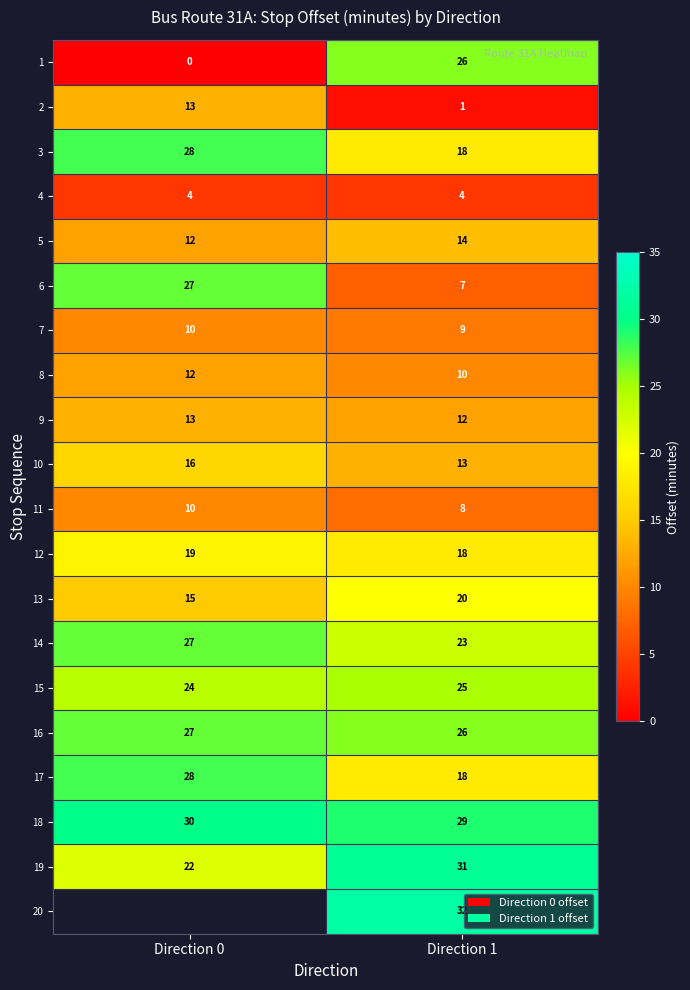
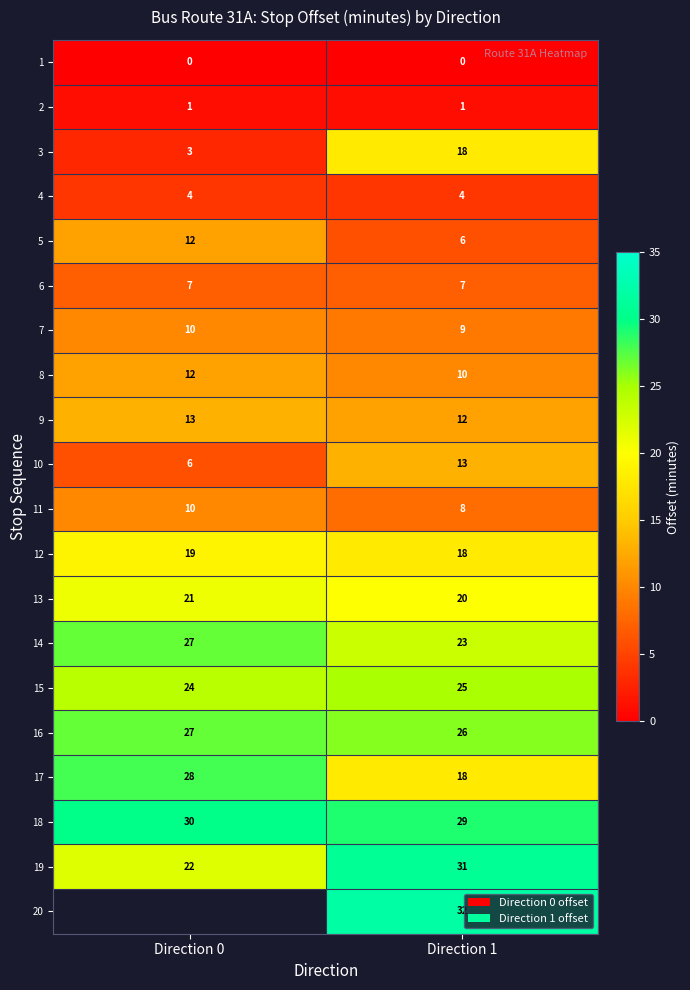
  {
    "1": {
      "Direction 0": 0,
-     "Direction 1": 26
+     "Direction 1": 0
    },
    "2": {
-     "Direction 0": 13,
+     "Direction 0": 1,
      "Direction 1": 1
    },
    "3": {
-     "Direction 0": 28,
+     "Direction 0": 3,
      "Direction 1": 18
    },
    "4": {
      "Direction 0": 4,
      "Direction 1": 4
    },
    "5": {
      "Direction 0": 12,
-     "Direction 1": 14
+     "Direction 1": 6
    },
    "6": {
-     "Direction 0": 27,
+     "Direction 0": 7,
      "Direction 1": 7
    },
    "7": {
      "Direction 0": 10,
      "Direction 1": 9
    },
    "8": {
      "Direction 0": 12,
      "Direction 1": 10
    },
    "9": {
      "Direction 0": 13,
      "Direction 1": 12
    },
    "10": {
-     "Direction 0": 16,
+     "Direction 0": 6,
      "Direction 1": 13
    },
    "11": {
      "Direction 0": 10,
      "Direction 1": 8
    },
    "12": {
      "Direction 0": 19,
      "Direction 1": 18
    },
    "13": {
-     "Direction 0": 15,
+     "Direction 0": 21,
      "Direction 1": 20
    },
    "14": {
      "Direction 0": 27,
      "Direction 1": 23
    },
    "15": {
      "Direction 0": 24,
      "Direction 1": 25
    },
    "16": {
      "Direction 0": 27,
      "Direction 1": 26
    },
    "17": {
      "Direction 0": 28,
      "Direction 1": 18
    },
    "18": {
      "Direction 0": 30,
      "Direction 1": 29
    },
    "19": {
      "Direction 0": 22,
      "Direction 1": 31
    }
  }
